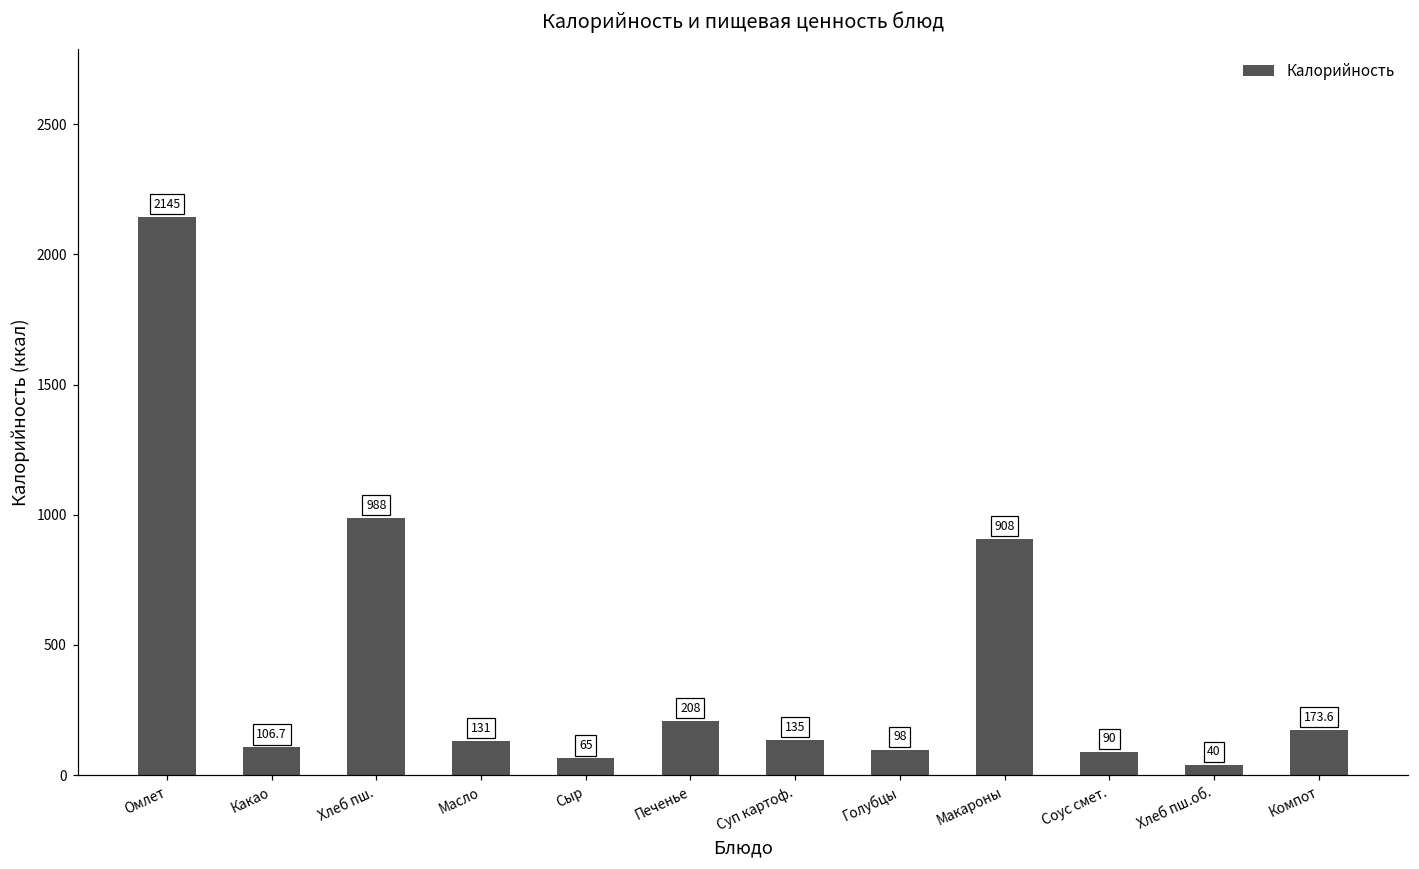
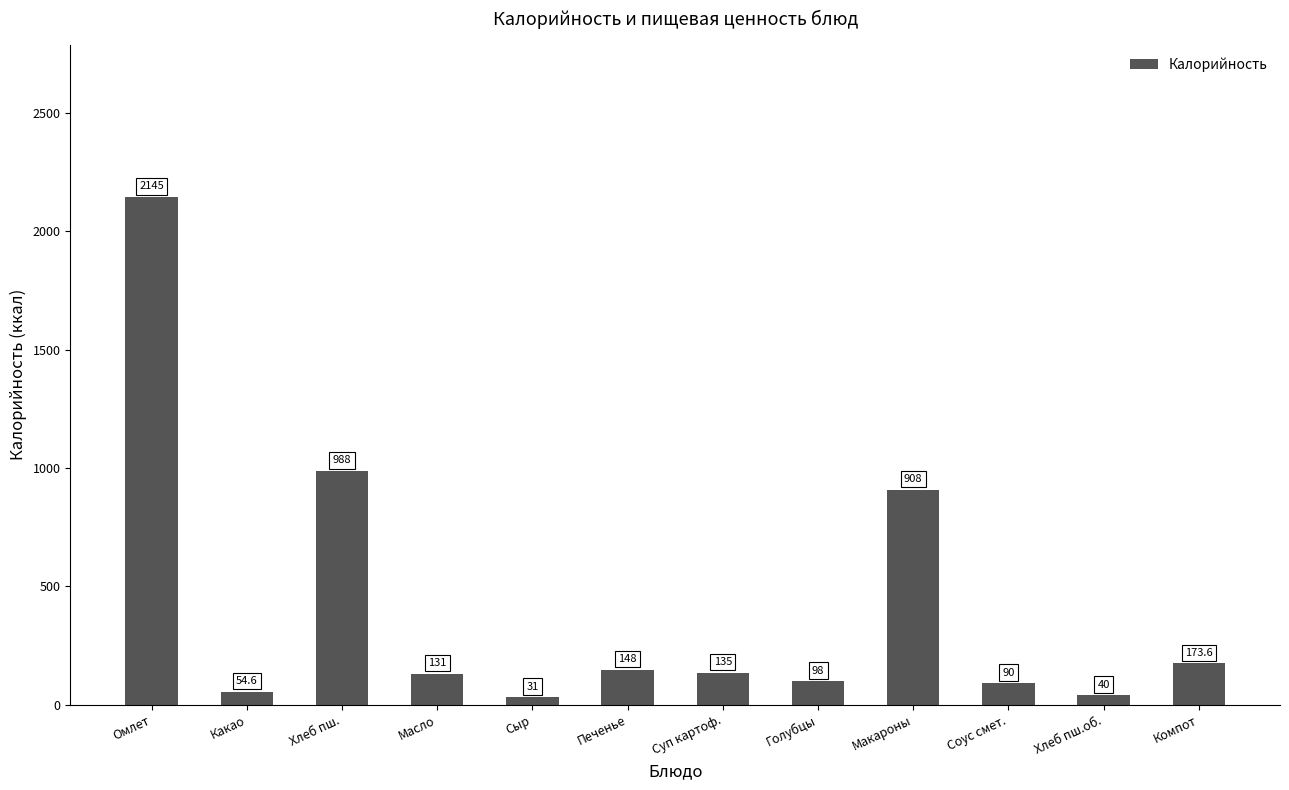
  {
-   "Какао": 106.7,
-   "Сыр": 65,
-   "Печенье": 208
+   "Какао": 54.6,
+   "Сыр": 31,
+   "Печенье": 148
  }
